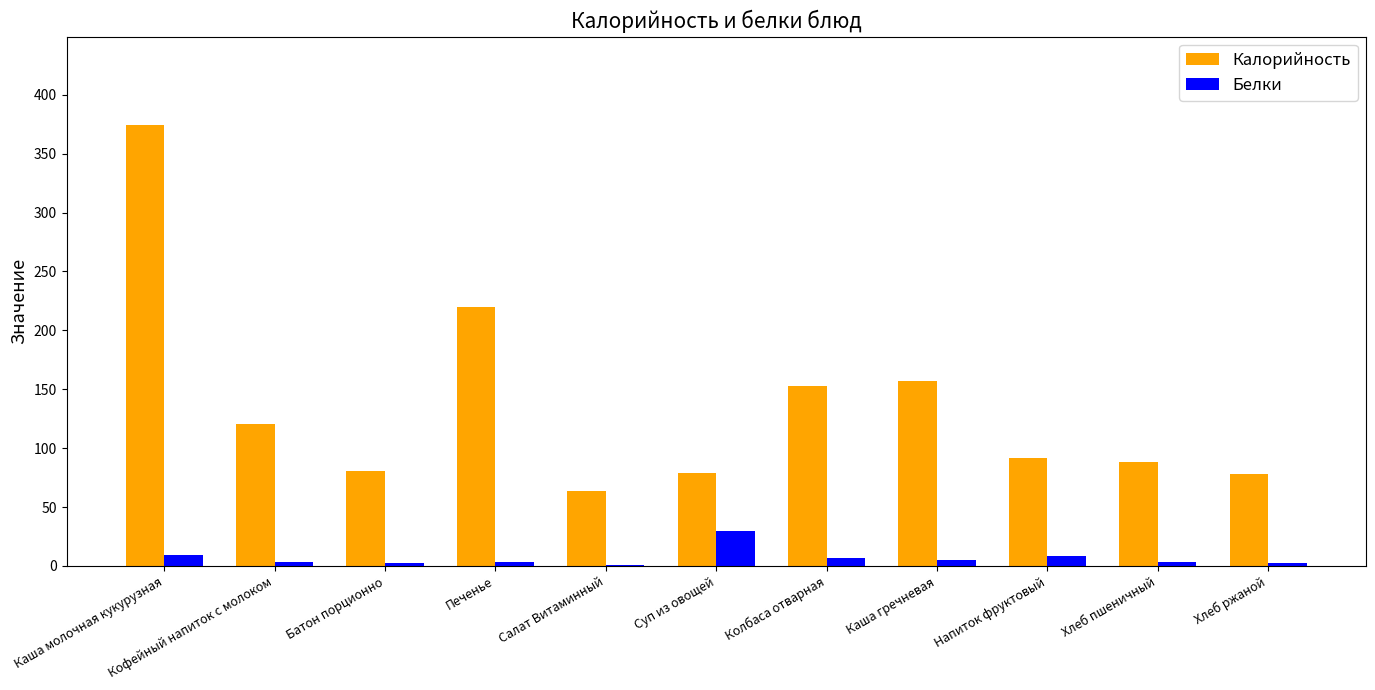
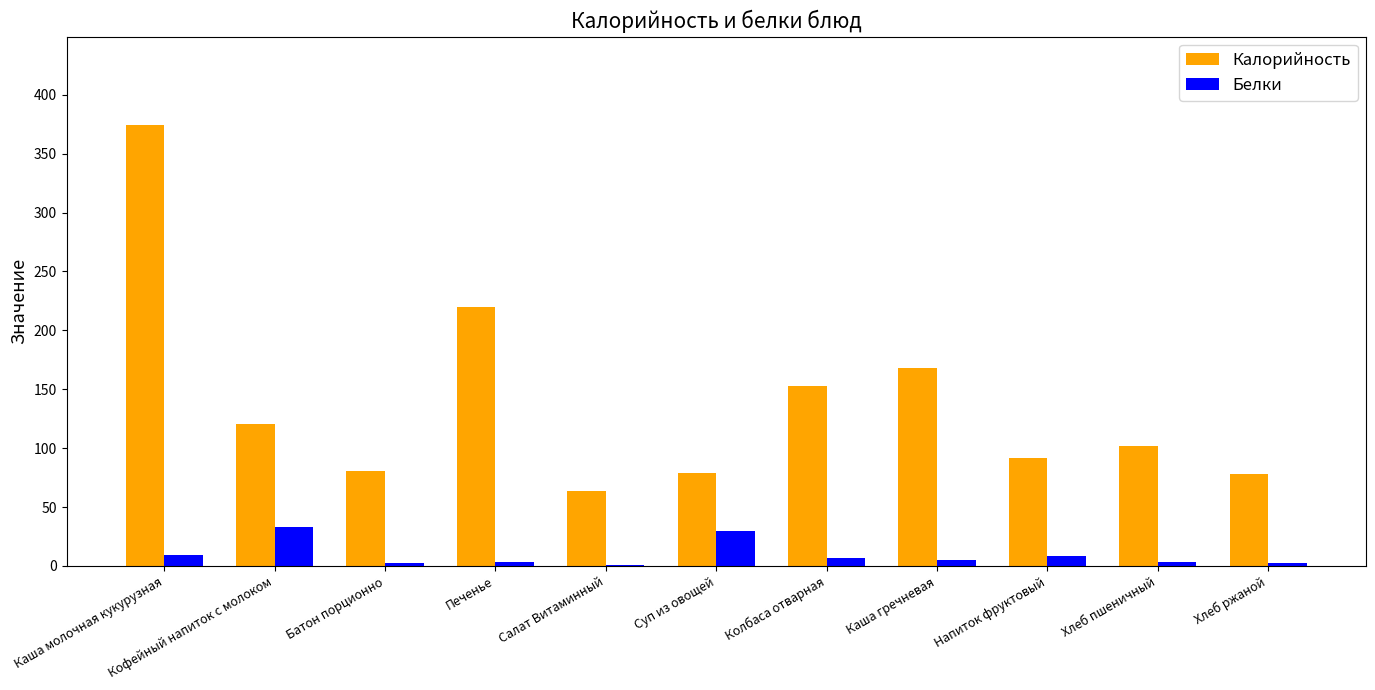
  {
    "Калорийность": {
      "Каша молочная кукурузная": 374,
      "Кофейный напиток с молоком": 121,
      "Батон порционно": 81,
      "Печенье": 220,
      "Салат Витаминный": 64,
      "Суп из овощей": 79,
      "Колбаса отварная": 153,
-     "Каша гречневая": 157,
+     "Каша гречневая": 168,
      "Напиток фруктовый": 91,
-     "Хлеб пшеничный": 89,
+     "Хлеб пшеничный": 102,
      "Хлеб ржаной": 78
    },
    "Белки": {
      "Каша молочная кукурузная": 9,
-     "Кофейный напиток с молоком": 3,
+     "Кофейный напиток с молоком": 33,
      "Батон порционно": 2,
      "Печенье": 4,
      "Суп из овощей": 30,
      "Колбаса отварная": 7,
      "Каша гречневая": 5,
      "Напиток фруктовый": 9,
      "Хлеб пшеничный": 3,
      "Хлеб ржаной": 3
    }
  }
